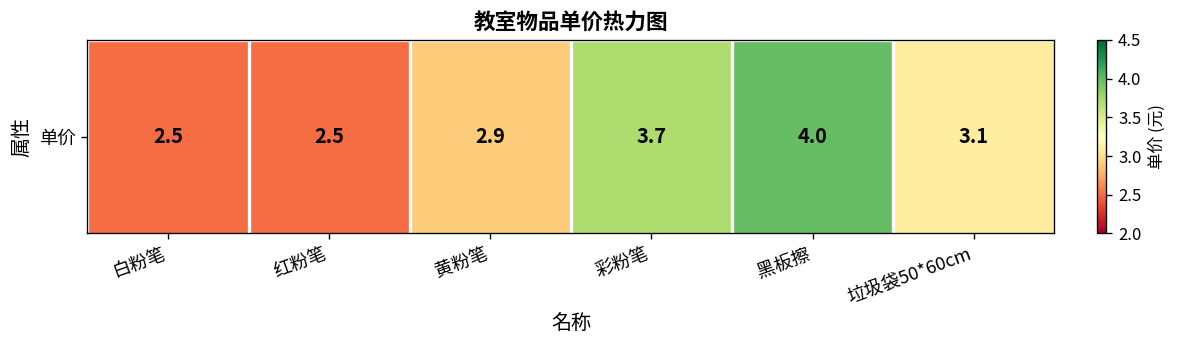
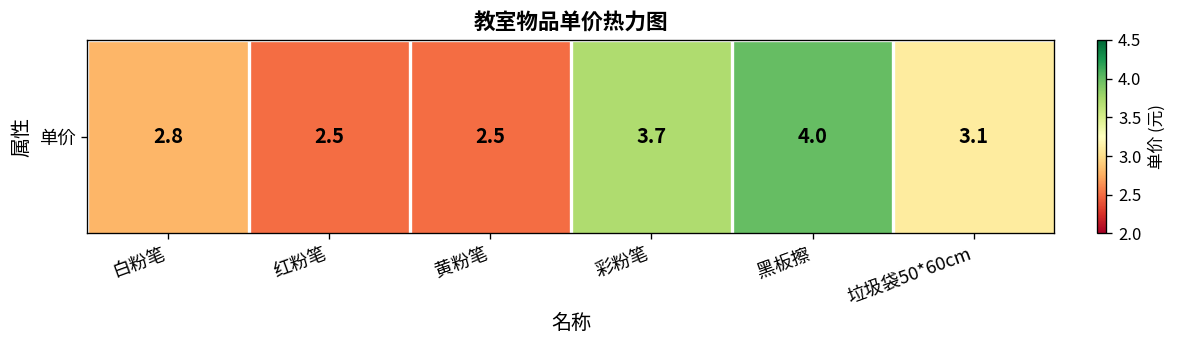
  {
    "单价": {
-     "白粉笔": 2.5,
+     "白粉笔": 2.8,
      "红粉笔": 2.5,
-     "黄粉笔": 2.9,
+     "黄粉笔": 2.5,
      "彩粉笔": 3.7,
      "黑板擦": 4.0,
      "垃圾袋50*60cm": 3.1
    }
  }
